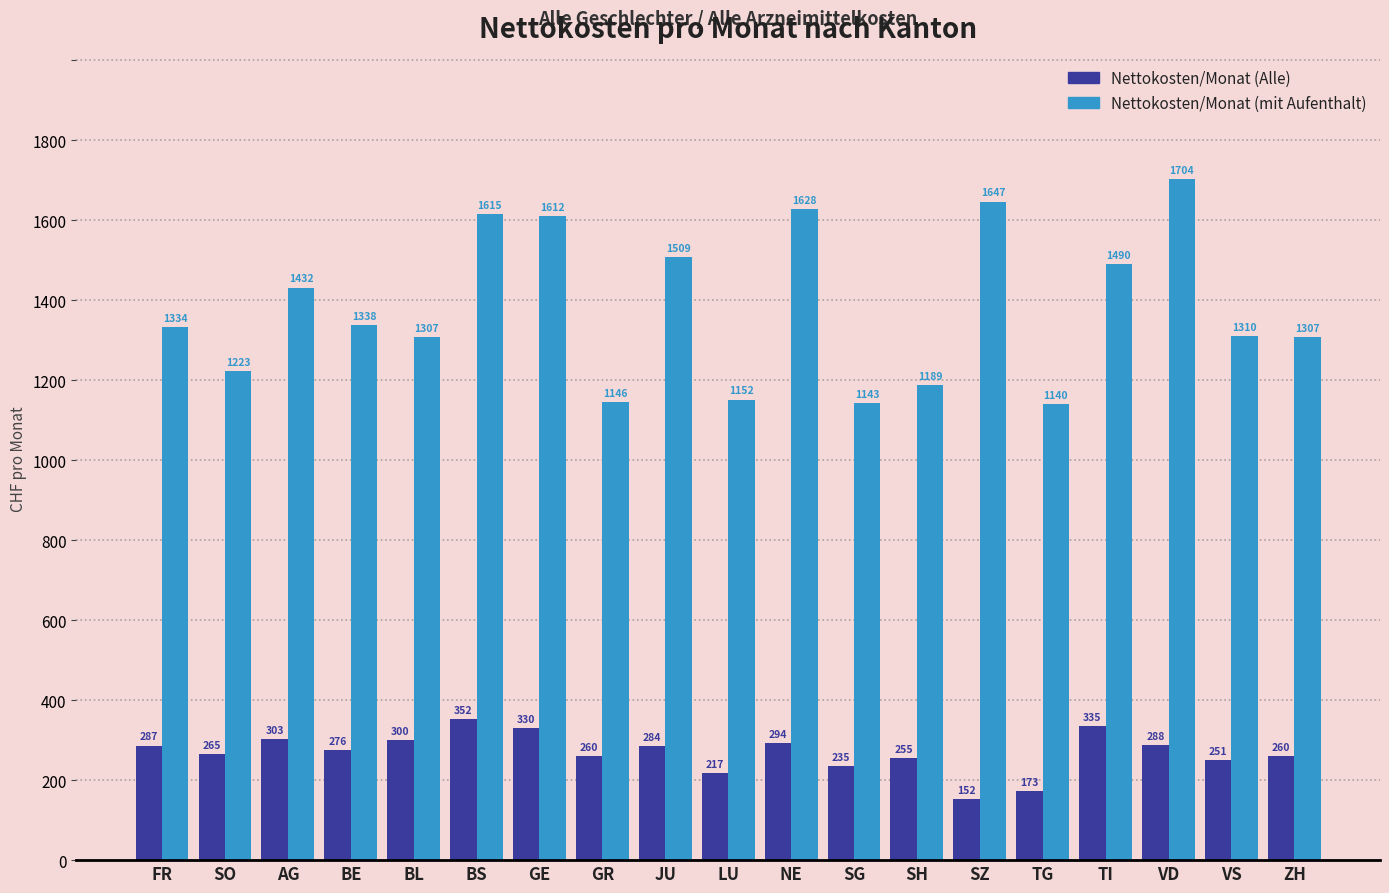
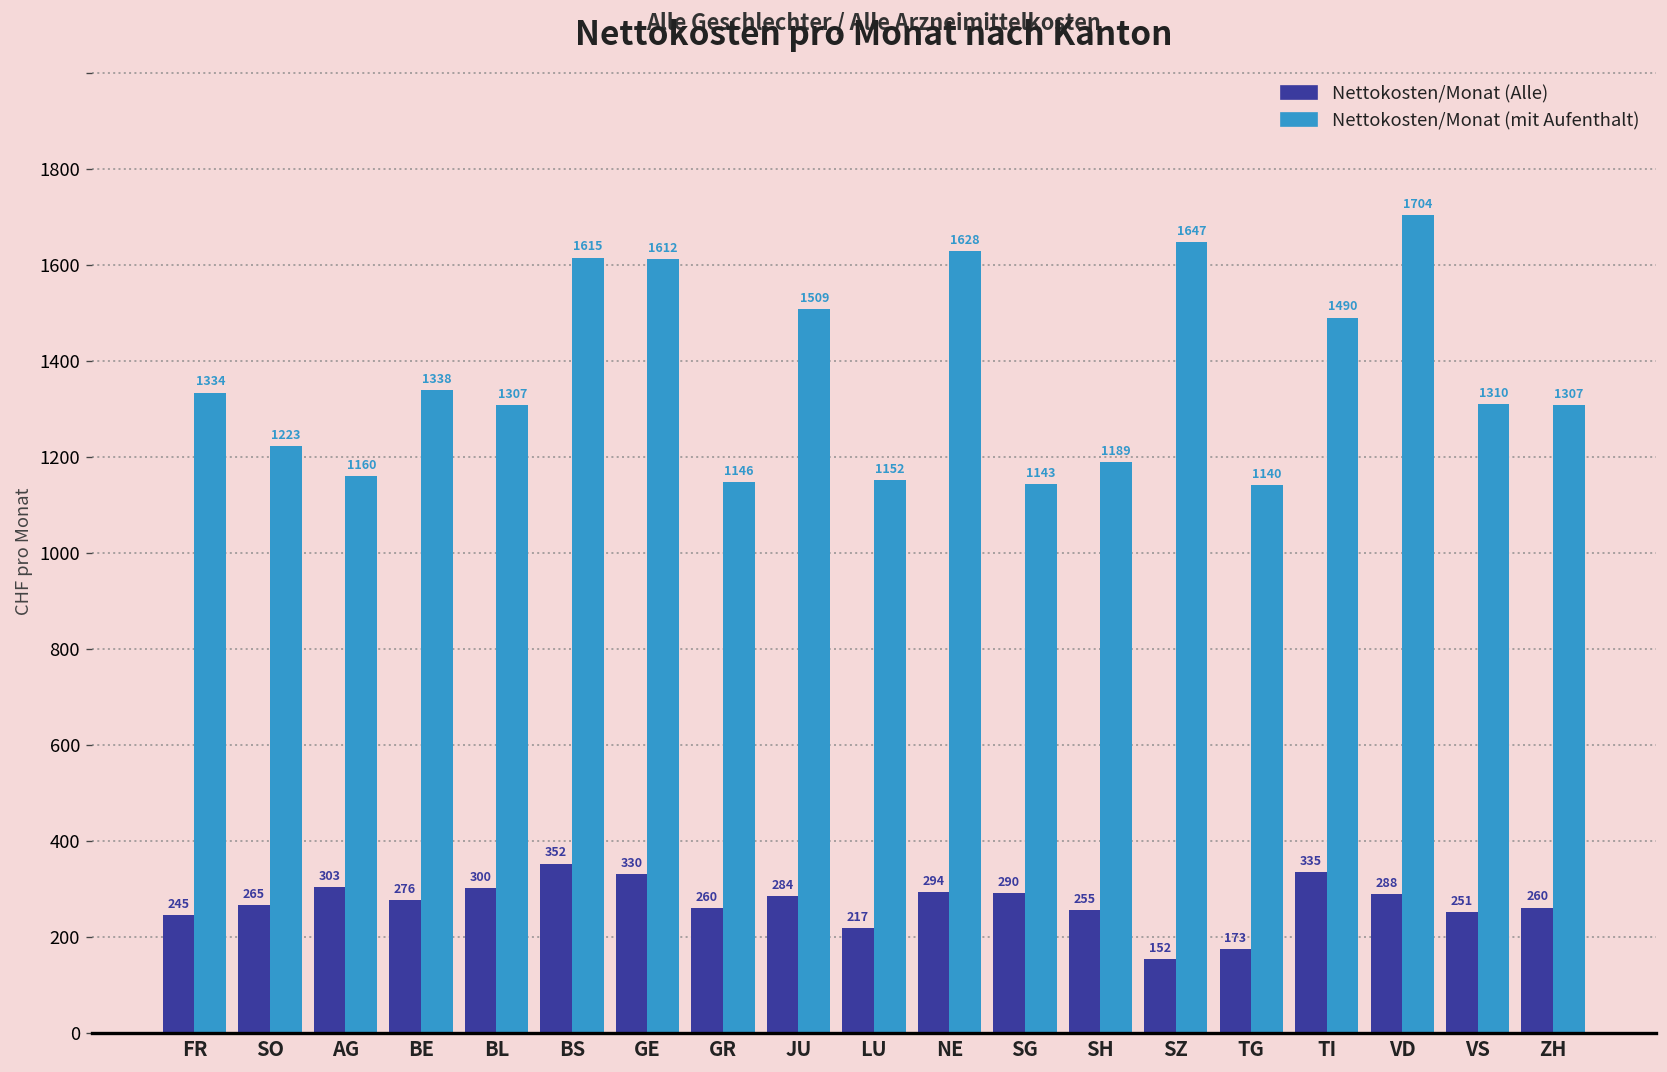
  {
    "Nettokosten/Monat (Alle)": {
-     "FR": 287,
+     "FR": 245,
      "SO": 265,
      "AG": 303,
      "BE": 276,
      "BL": 300,
      "BS": 352,
      "GE": 330,
      "GR": 260,
      "JU": 284,
      "LU": 217,
      "NE": 294,
-     "SG": 235,
+     "SG": 290,
      "SH": 255,
      "SZ": 152,
      "TG": 173,
      "TI": 335,
      "VD": 288,
      "VS": 251,
      "ZH": 260
    },
    "Nettokosten/Monat (mit Aufenthalt)": {
      "FR": 1334,
      "SO": 1223,
-     "AG": 1432,
+     "AG": 1160,
      "BE": 1338,
      "BL": 1307,
      "BS": 1615,
      "GE": 1612,
      "GR": 1146,
      "JU": 1509,
      "LU": 1152,
      "NE": 1628,
      "SG": 1143,
      "SH": 1189,
      "SZ": 1647,
      "TG": 1140,
      "TI": 1490,
      "VD": 1704,
      "VS": 1310,
      "ZH": 1307
    }
  }
